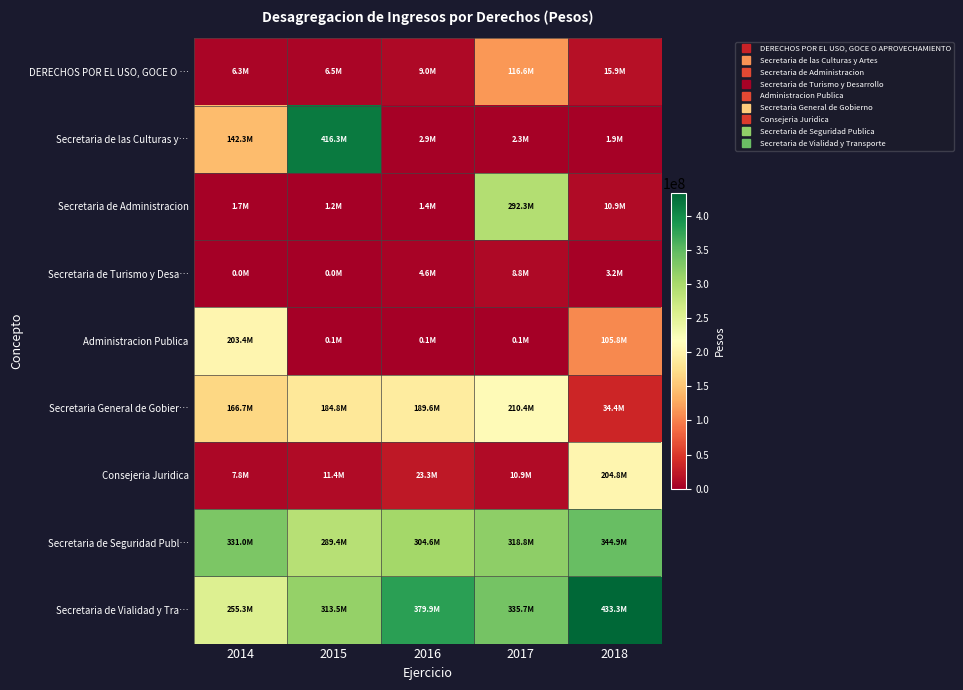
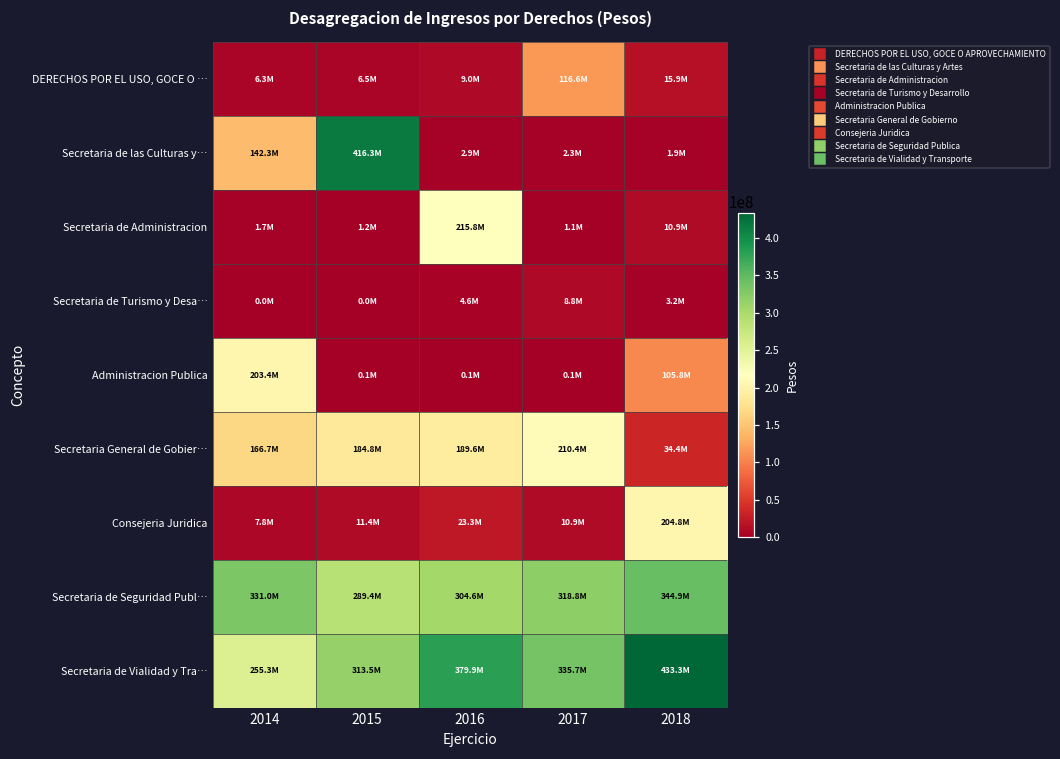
  {
    "DERECHOS POR EL USO, GOCE O …": {
      "2014": "6.3M",
      "2015": "6.5M",
      "2016": "9.0M",
      "2017": "116.6M",
      "2018": "15.9M"
    },
    "Secretaria de las Culturas y…": {
      "2014": "142.3M",
      "2015": "416.3M",
      "2016": "2.9M",
      "2017": "2.3M",
      "2018": "1.9M"
    },
    "Secretaria de Administracion": {
      "2014": "1.7M",
      "2015": "1.2M",
-     "2016": "1.4M",
-     "2017": "292.3M",
+     "2016": "215.8M",
+     "2017": "1.1M",
      "2018": "10.9M"
    },
    "Secretaria de Turismo y Desa…": {
      "2014": "0.0M",
      "2015": "0.0M",
      "2016": "4.6M",
      "2017": "8.8M",
      "2018": "3.2M"
    },
    "Administracion Publica": {
      "2014": "203.4M",
      "2015": "0.1M",
      "2016": "0.1M",
      "2017": "0.1M",
      "2018": "105.8M"
    },
    "Secretaria General de Gobier…": {
      "2014": "166.7M",
      "2015": "184.8M",
      "2016": "189.6M",
      "2017": "210.4M",
      "2018": "34.4M"
    },
    "Consejeria Juridica": {
      "2014": "7.8M",
      "2015": "11.4M",
      "2016": "23.3M",
      "2017": "10.9M",
      "2018": "204.8M"
    },
    "Secretaria de Seguridad Publ…": {
      "2014": "331.0M",
      "2015": "289.4M",
      "2016": "304.6M",
      "2017": "318.8M",
      "2018": "344.9M"
    },
    "Secretaria de Vialidad y Tra…": {
      "2014": "255.3M",
      "2015": "313.5M",
      "2016": "379.9M",
      "2017": "335.7M",
      "2018": "433.3M"
    }
  }
